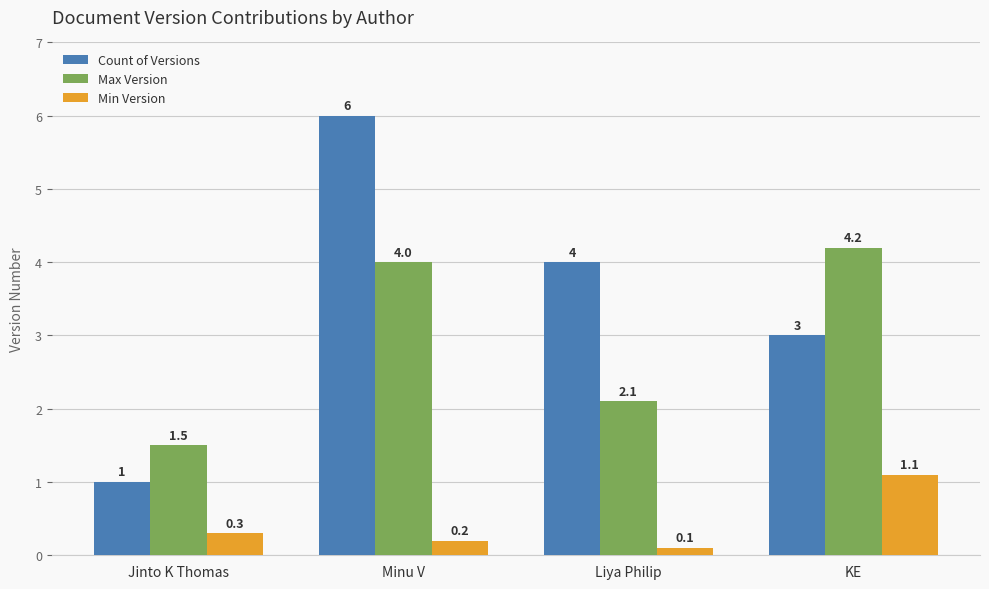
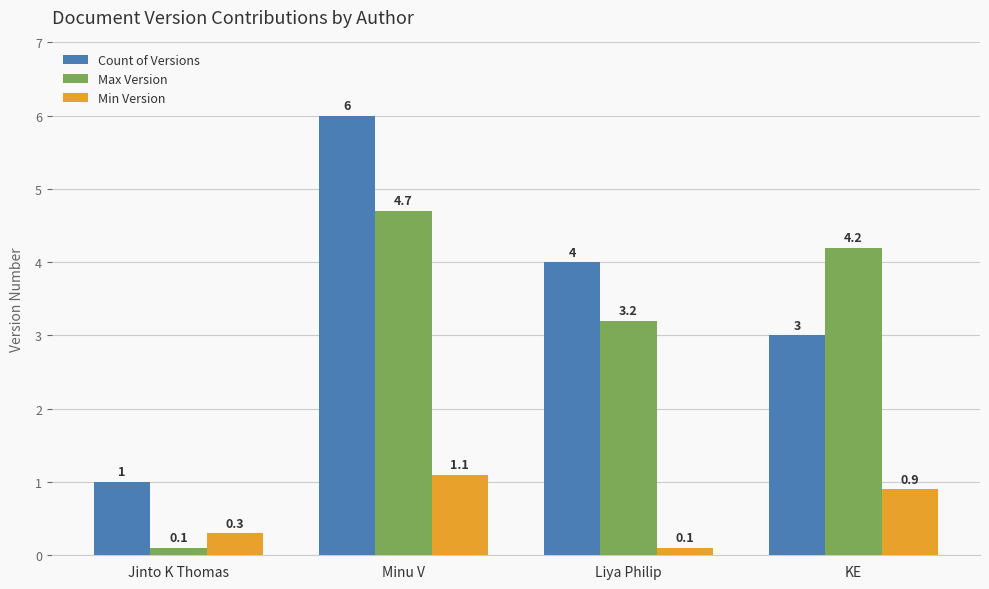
  {
    "Count of Versions": {
      "Jinto K Thomas": 1,
      "Minu V": 6,
      "Liya Philip": 4,
      "KE": 3
    },
    "Max Version": {
-     "Jinto K Thomas": 1.5,
-     "Minu V": 4.0,
-     "Liya Philip": 2.1,
+     "Jinto K Thomas": 0.1,
+     "Minu V": 4.7,
+     "Liya Philip": 3.2,
      "KE": 4.2
    },
    "Min Version": {
      "Jinto K Thomas": 0.3,
-     "Minu V": 0.2,
+     "Minu V": 1.1,
      "Liya Philip": 0.1,
-     "KE": 1.1
+     "KE": 0.9
    }
  }
